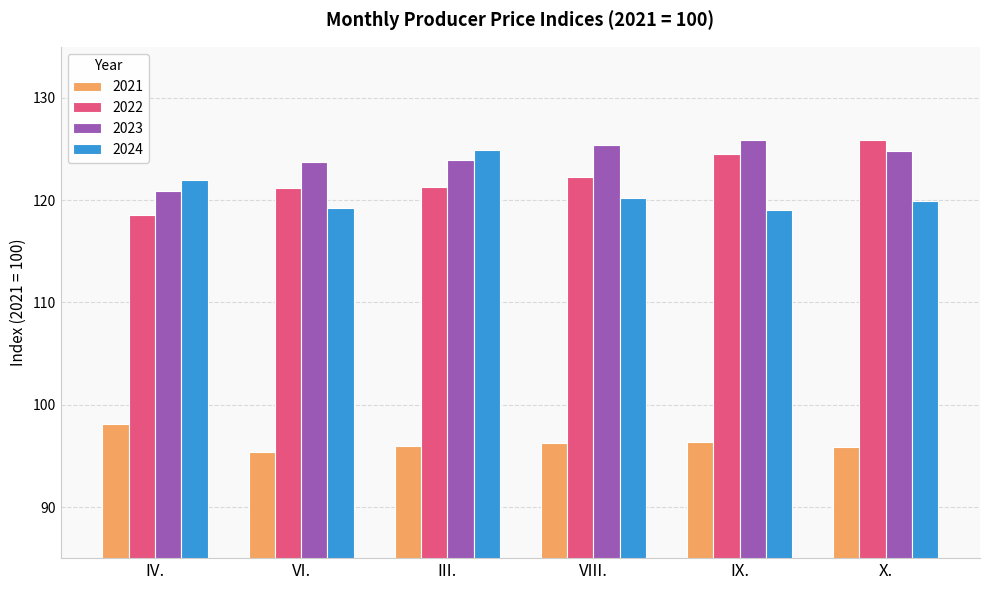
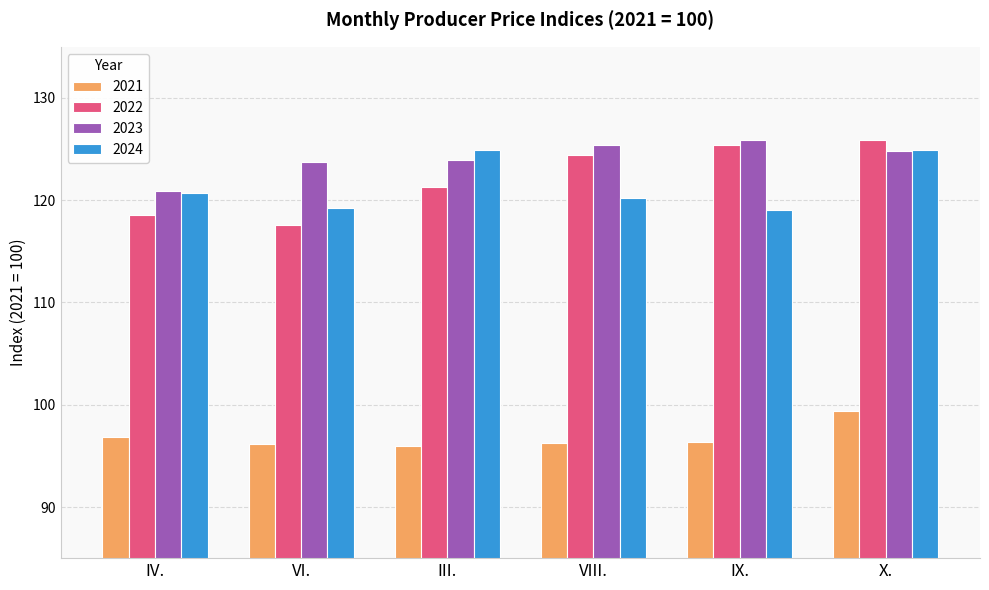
  {
    "2021": {
-     "IV.": 98.1,
-     "VI.": 95.4,
+     "IV.": 96.8,
+     "VI.": 96.2,
      "III.": 96.0,
      "VIII.": 96.3,
      "IX.": 96.4,
-     "X.": 95.9
+     "X.": 99.4
    },
    "2022": {
      "IV.": 118.6,
-     "VI.": 121.2,
+     "VI.": 117.6,
      "III.": 121.3,
-     "VIII.": 122.3,
-     "IX.": 124.5,
+     "VIII.": 124.4,
+     "IX.": 125.4,
      "X.": 125.9
    },
    "2023": {
      "IV.": 120.9,
      "VI.": 123.7,
      "III.": 123.9,
      "VIII.": 125.4,
      "IX.": 125.9,
      "X.": 124.8
    },
    "2024": {
-     "IV.": 122.0,
+     "IV.": 120.7,
      "VI.": 119.2,
      "III.": 124.9,
      "VIII.": 120.2,
      "IX.": 119.0,
-     "X.": 119.9
+     "X.": 124.9
    }
  }
